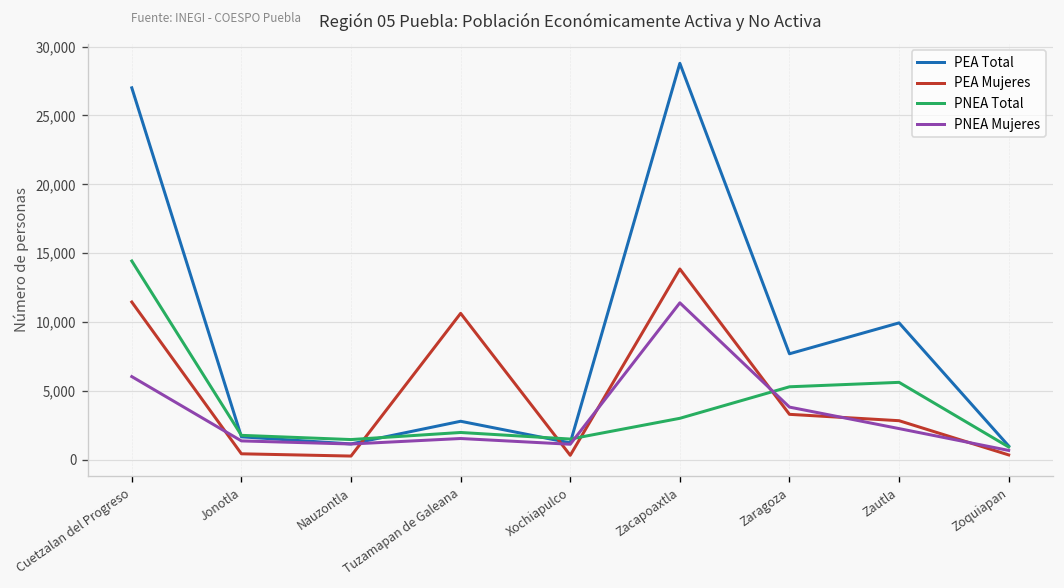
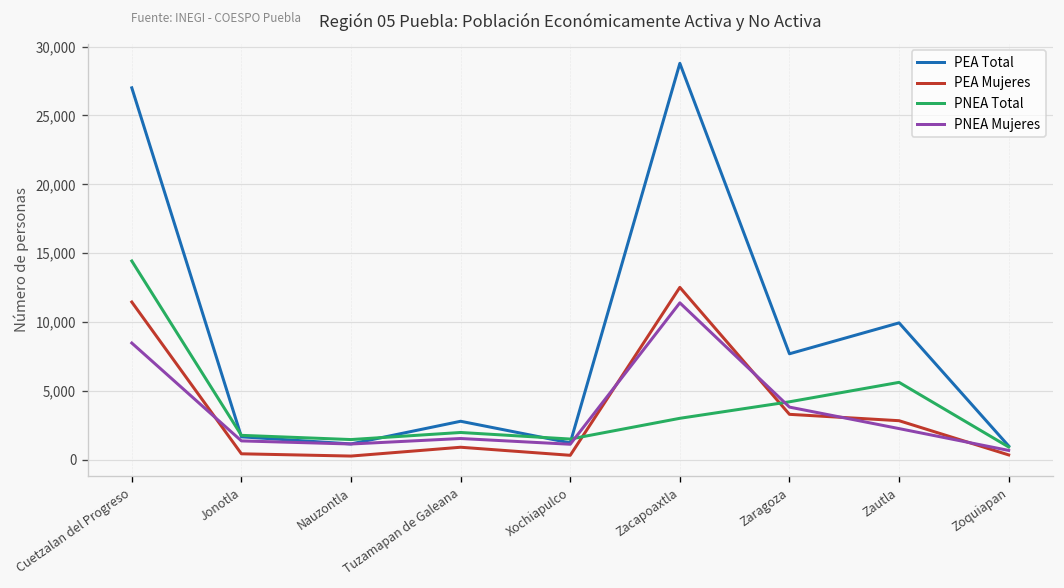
  {
    "PEA Total": {
      "Cuetzalan del Progreso": "27,000",
      "Tuzamapan de Galeana": "2,800",
      "Zacapoaxtla": "28,800",
      "Zaragoza": "7,700",
      "Zautla": "9,900"
    },
    "PEA Mujeres": {
      "Cuetzalan del Progreso": "11,500",
      "Jonotla": "400",
      "Nauzontla": "300",
-     "Tuzamapan de Galeana": "10,600",
+     "Tuzamapan de Galeana": "900",
      "Xochiapulco": "300",
-     "Zacapoaxtla": "13,900",
+     "Zacapoaxtla": "12,500",
      "Zaragoza": "3,300",
      "Zautla": "2,800",
      "Zoquiapan": "400"
    },
    "PNEA Total": {
      "Cuetzalan del Progreso": "14,400",
      "Nauzontla": "1,500",
      "Tuzamapan de Galeana": "2,000",
      "Xochiapulco": "1,500",
      "Zacapoaxtla": "3,000",
-     "Zaragoza": "5,300",
+     "Zaragoza": "4,200",
      "Zautla": "5,600"
    },
    "PNEA Mujeres": {
-     "Cuetzalan del Progreso": "6,000",
+     "Cuetzalan del Progreso": "8,500",
      "Jonotla": "1,400",
      "Tuzamapan de Galeana": "1,500",
      "Zacapoaxtla": "11,400",
      "Zaragoza": "3,800",
      "Zautla": "2,300",
      "Zoquiapan": "700"
    }
  }
